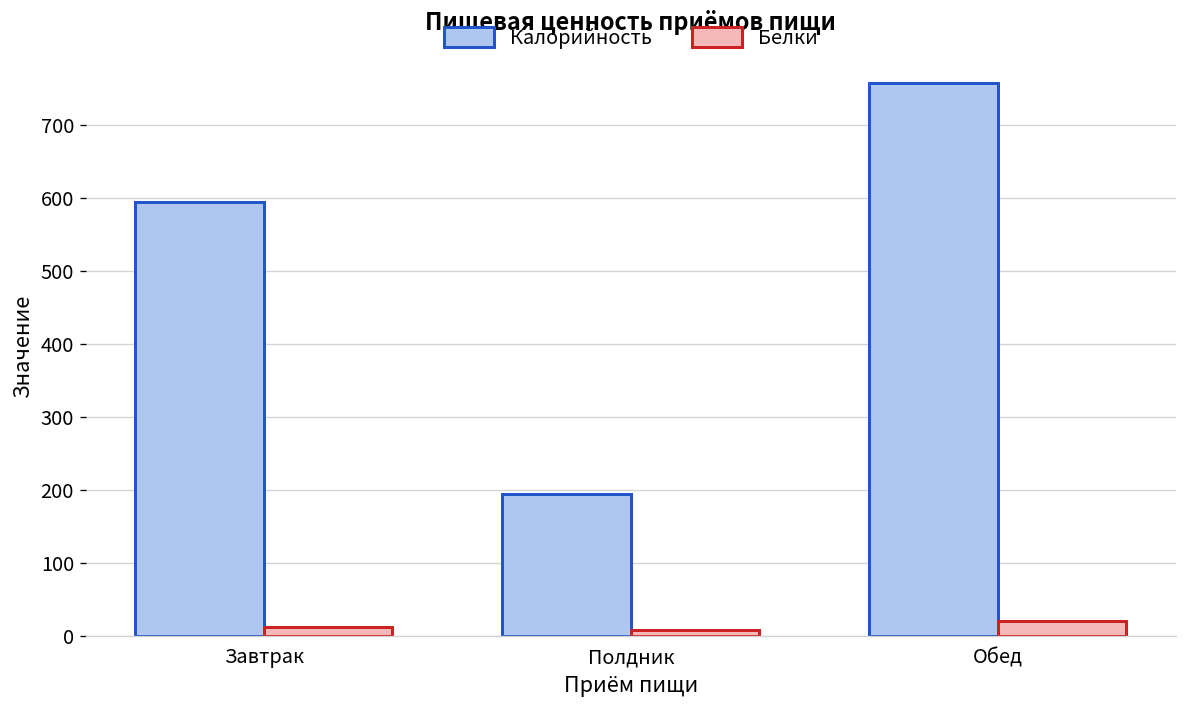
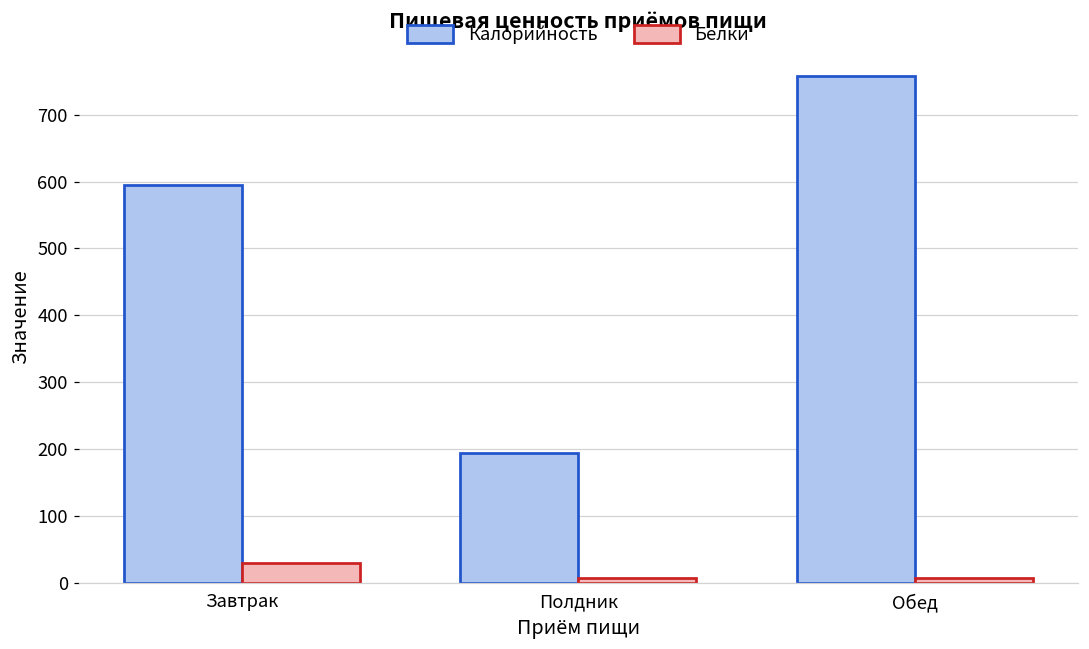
  {
    "Калорийность": {
      "Завтрак": 590,
      "Полдник": 190,
      "Обед": 760
    },
    "Белки": {
-     "Завтрак": 10,
+     "Завтрак": 30,
      "Полдник": 10,
-     "Обед": 20
+     "Обед": 10
    }
  }
